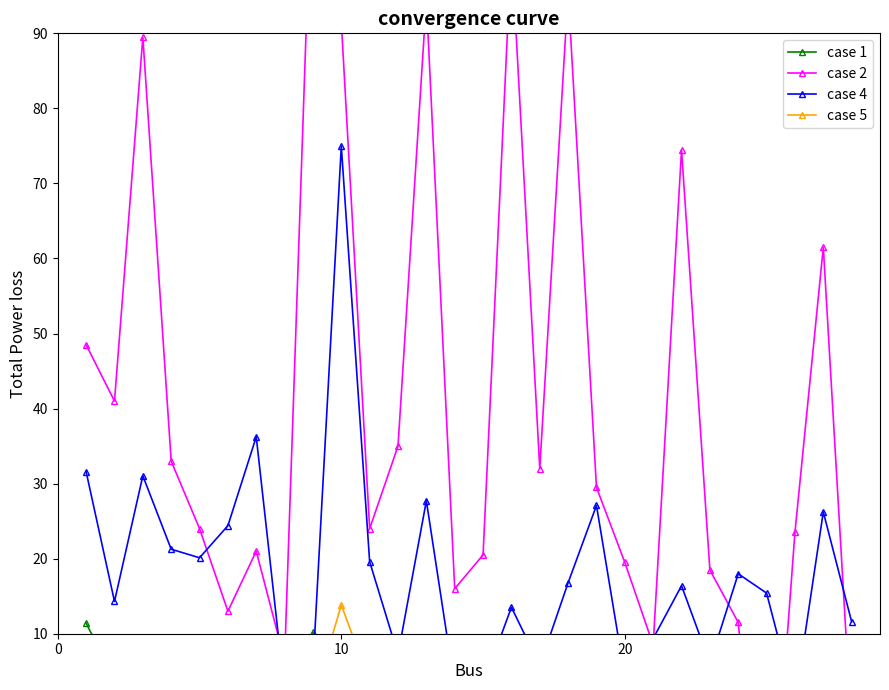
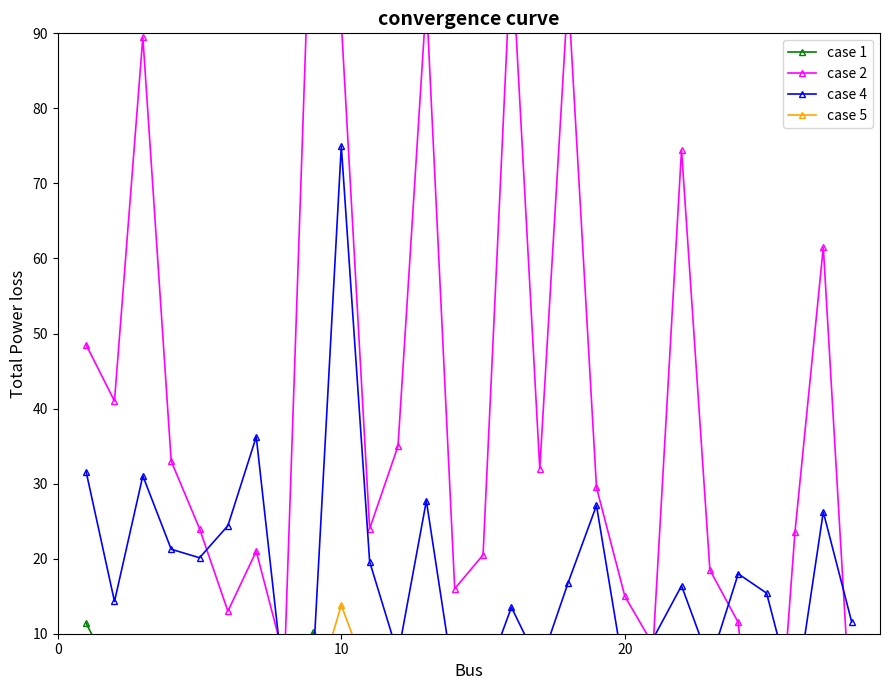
  {
    "case 2": {
-     "20": 20
+     "20": 15
    },
    "case 4": {
      "10": 75
    },
    "case 5": {
      "10": 14
    }
  }
